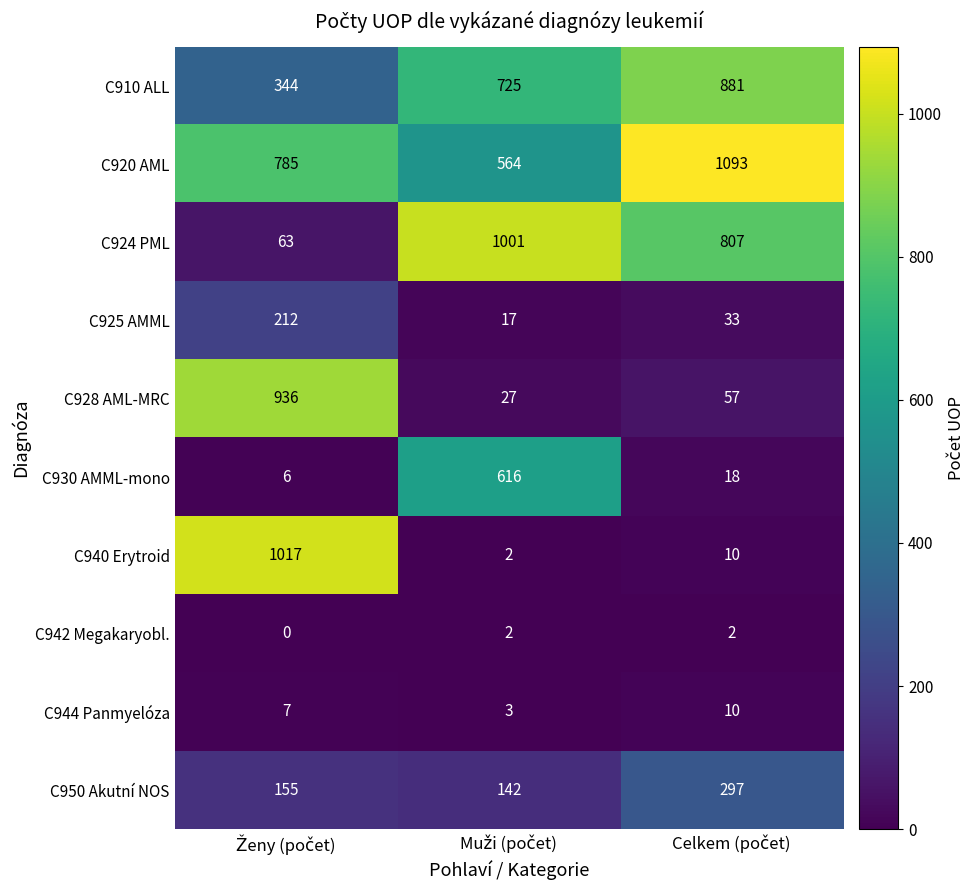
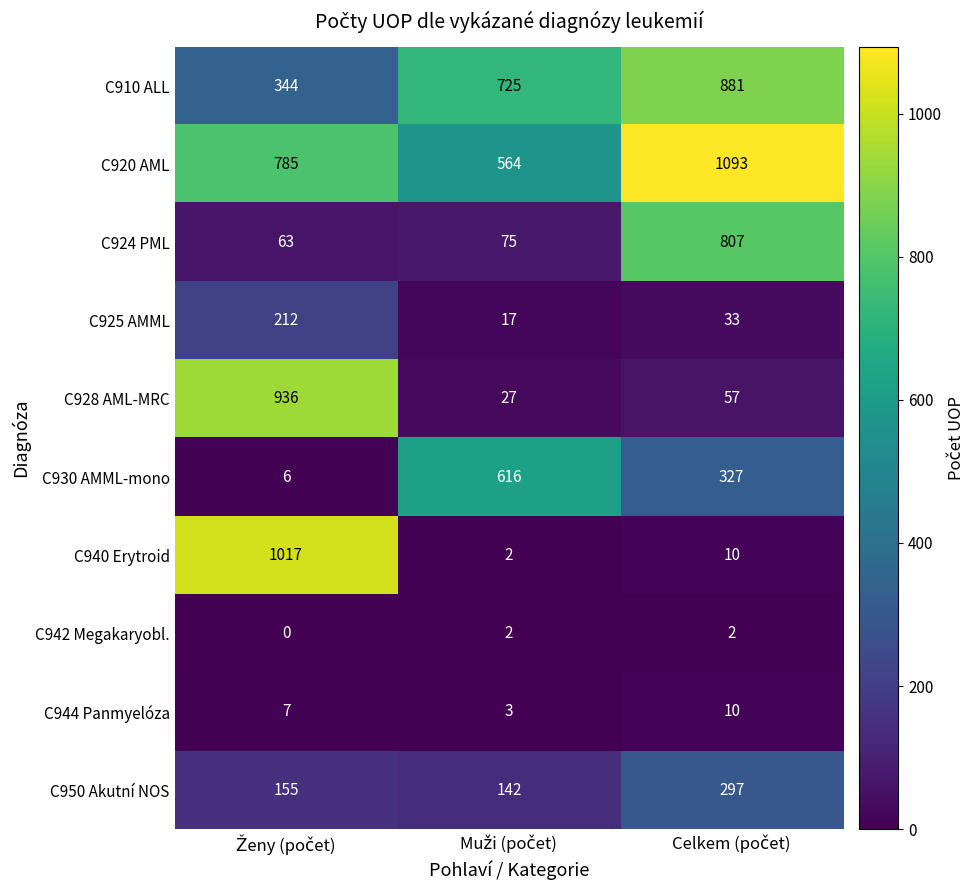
  {
    "C910 ALL": {
      "Ženy (počet)": 344,
      "Muži (počet)": 725,
      "Celkem (počet)": 881
    },
    "C920 AML": {
      "Ženy (počet)": 785,
      "Muži (počet)": 564,
      "Celkem (počet)": 1093
    },
    "C924 PML": {
      "Ženy (počet)": 63,
-     "Muži (počet)": 1001,
+     "Muži (počet)": 75,
      "Celkem (počet)": 807
    },
    "C925 AMML": {
      "Ženy (počet)": 212,
      "Muži (počet)": 17,
      "Celkem (počet)": 33
    },
    "C928 AML-MRC": {
      "Ženy (počet)": 936,
      "Muži (počet)": 27,
      "Celkem (počet)": 57
    },
    "C930 AMML-mono": {
      "Ženy (počet)": 6,
      "Muži (počet)": 616,
-     "Celkem (počet)": 18
+     "Celkem (počet)": 327
    },
    "C940 Erytroid": {
      "Ženy (počet)": 1017,
      "Muži (počet)": 2,
      "Celkem (počet)": 10
    },
    "C942 Megakaryobl.": {
      "Ženy (počet)": 0,
      "Muži (počet)": 2,
      "Celkem (počet)": 2
    },
    "C944 Panmyelóza": {
      "Ženy (počet)": 7,
      "Muži (počet)": 3,
      "Celkem (počet)": 10
    },
    "C950 Akutní NOS": {
      "Ženy (počet)": 155,
      "Muži (počet)": 142,
      "Celkem (počet)": 297
    }
  }
